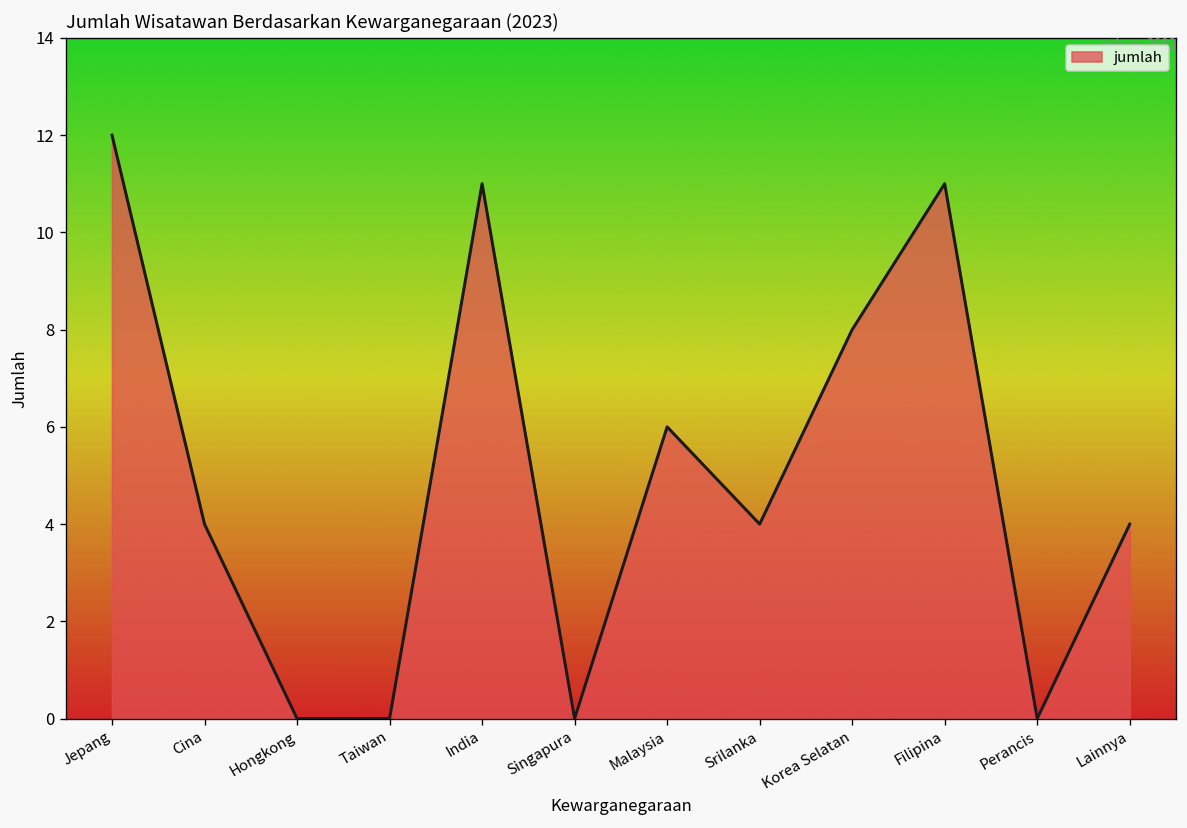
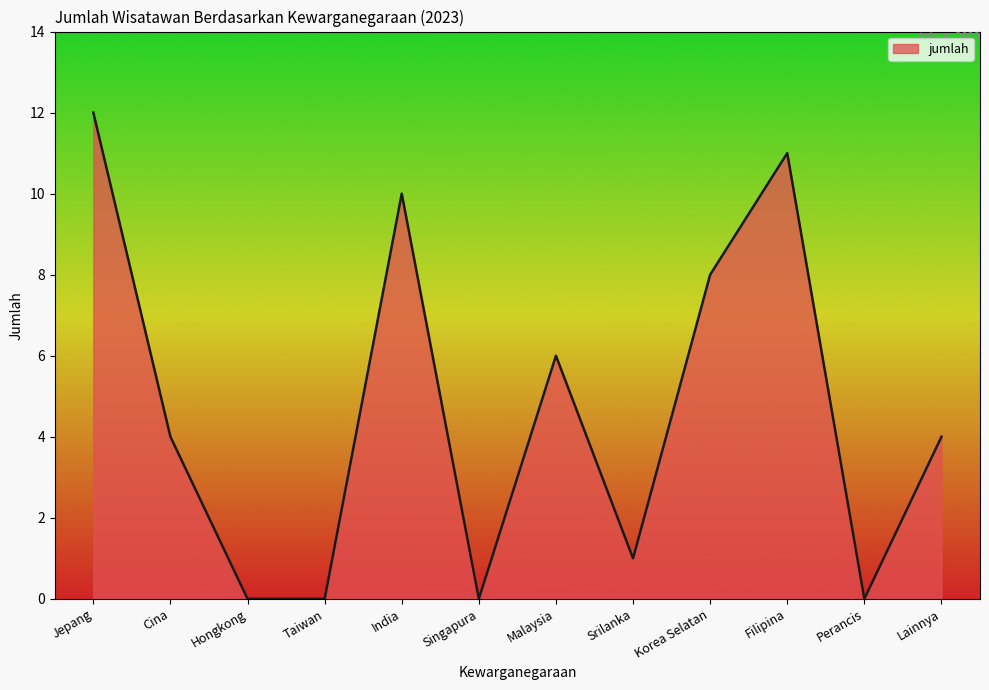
  {
    "Jepang": 12,
    "Cina": 4,
    "Hongkong": 0,
    "Taiwan": 0,
-   "India": 11,
+   "India": 10,
    "Singapura": 0,
    "Malaysia": 6,
-   "Srilanka": 4,
+   "Srilanka": 1,
    "Korea Selatan": 8,
    "Filipina": 11,
    "Perancis": 0,
    "Lainnya": 4
  }
